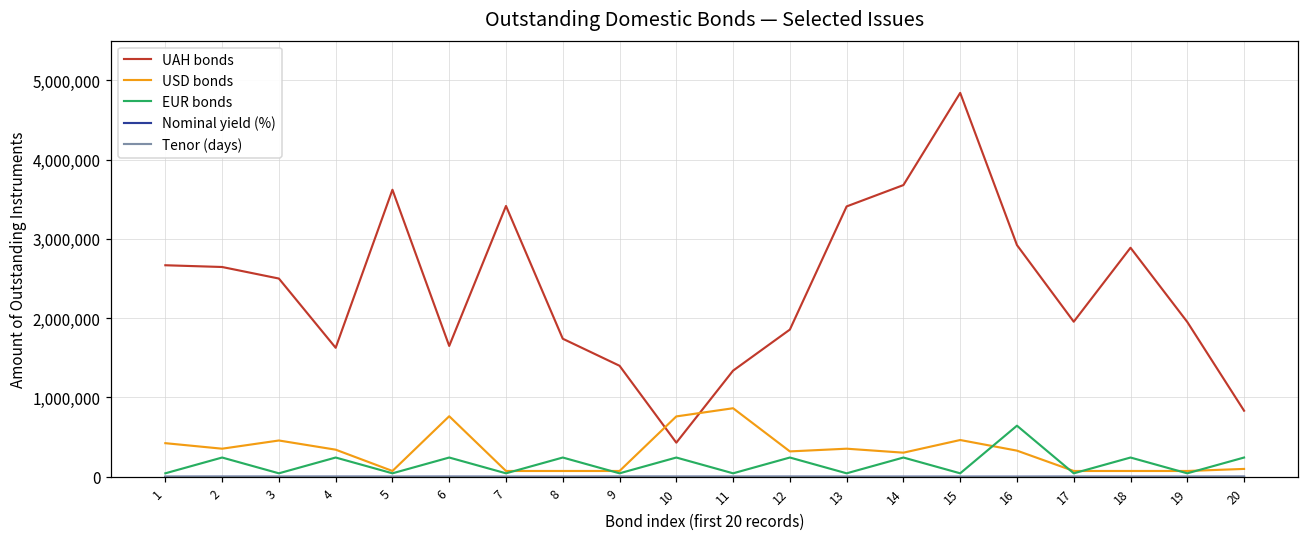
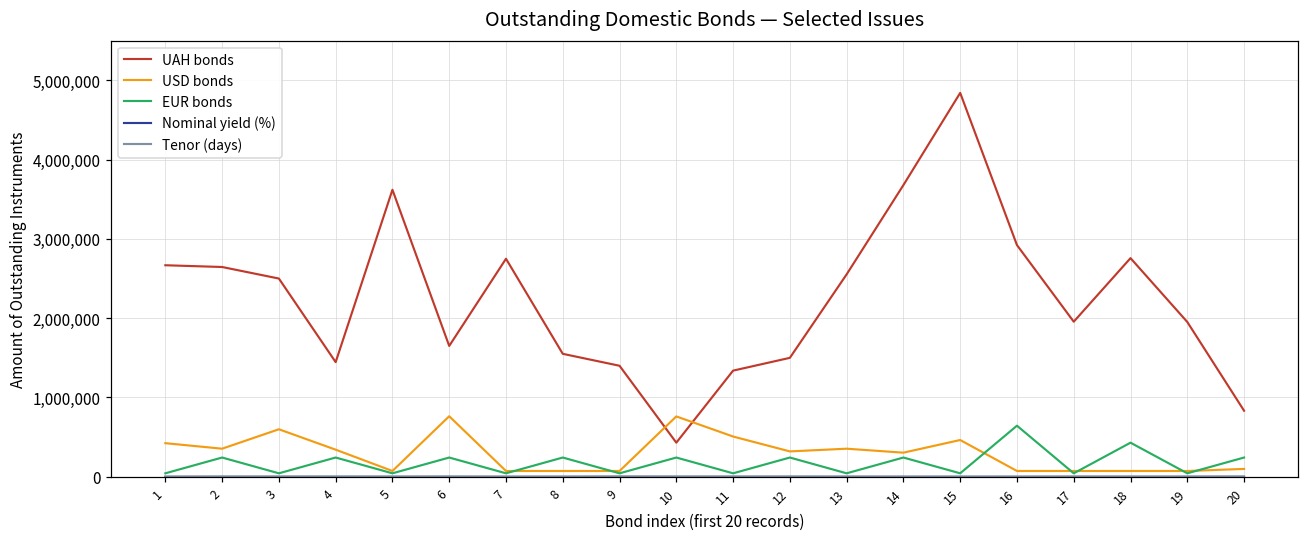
  {
    "UAH bonds": {
      "1": "2,700,000",
      "2": "2,600,000",
      "3": "2,500,000",
-     "4": "1,600,000",
+     "4": "1,400,000",
      "5": "3,600,000",
      "6": "1,700,000",
-     "7": "3,400,000",
-     "8": "1,700,000",
+     "7": "2,700,000",
+     "8": "1,600,000",
      "9": "1,400,000",
      "10": "400,000",
      "11": "1,300,000",
-     "12": "1,900,000",
-     "13": "3,400,000",
+     "12": "1,500,000",
+     "13": "2,600,000",
      "14": "3,700,000",
      "15": "4,800,000",
      "16": "2,900,000",
      "17": "2,000,000",
-     "18": "2,900,000",
+     "18": "2,800,000",
      "19": "2,000,000",
      "20": "800,000"
    },
    "USD bonds": {
      "1": "400,000",
      "2": "400,000",
-     "3": "500,000",
+     "3": "600,000",
      "4": "300,000",
      "6": "800,000",
      "8": "100,000",
      "10": "800,000",
-     "11": "900,000",
+     "11": "500,000",
      "12": "300,000",
      "13": "400,000",
      "14": "300,000",
      "15": "500,000",
-     "16": "300,000",
+     "16": "100,000",
      "18": "100,000",
      "20": "100,000"
    },
    "EUR bonds": {
      "1": "0",
      "2": "200,000",
      "3": "0",
      "4": "200,000",
      "6": "200,000",
      "8": "200,000",
      "10": "200,000",
      "11": "0",
      "12": "200,000",
      "13": "0",
      "14": "200,000",
      "15": "0",
      "16": "600,000",
-     "18": "200,000",
+     "18": "400,000",
      "20": "200,000"
    },
    "Tenor (days)": {
      "1": "0",
      "2": "0",
      "3": "0",
      "4": "0",
      "5": "0",
      "6": "0",
      "7": "0",
      "8": "0",
      "9": "0",
      "10": "0",
      "11": "0",
      "12": "0",
      "13": "0",
      "14": "0",
      "15": "0",
      "16": "0",
      "17": "0",
      "18": "0",
      "19": "0",
      "20": "0"
    }
  }
